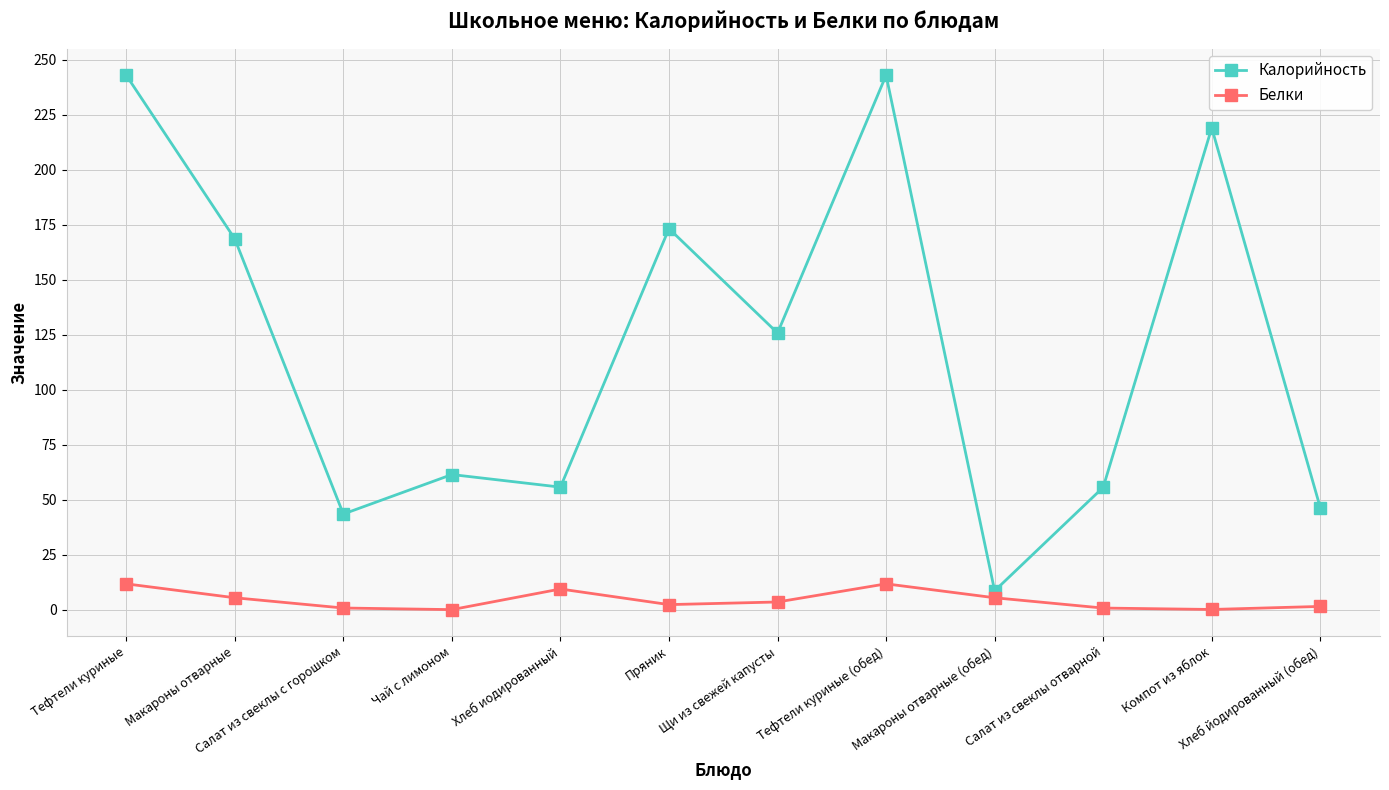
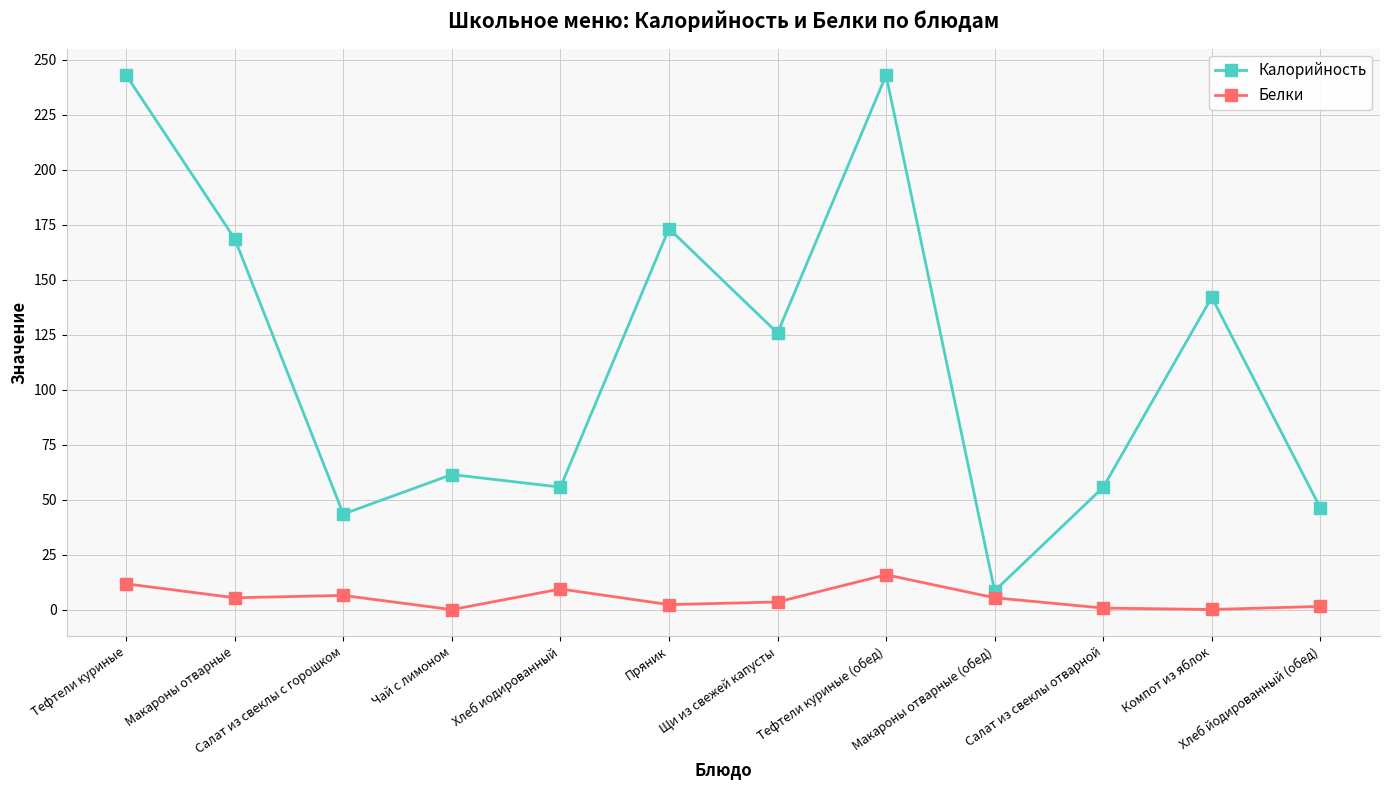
  {
    "Калорийность": {
      "Тефтели куриные": 243,
      "Макароны отварные": 169,
      "Салат из свеклы с горошком": 44,
      "Чай с лимоном": 62,
      "Хлеб иодированный": 56,
      "Пряник": 173,
      "Щи из свежей капусты": 126,
      "Тефтели куриные (обед)": 243,
      "Макароны отварные (обед)": 9,
      "Салат из свеклы отварной": 56,
-     "Компот из яблок": 219,
+     "Компот из яблок": 142,
      "Хлеб йодированный (обед)": 46
    },
    "Белки": {
      "Тефтели куриные": 12,
      "Макароны отварные": 6,
-     "Салат из свеклы с горошком": 1,
+     "Салат из свеклы с горошком": 7,
      "Чай с лимоном": 0,
      "Хлеб иодированный": 10,
      "Пряник": 2,
      "Щи из свежей капусты": 4,
-     "Тефтели куриные (обед)": 12,
+     "Тефтели куриные (обед)": 16,
      "Макароны отварные (обед)": 6,
      "Салат из свеклы отварной": 1,
      "Компот из яблок": 0,
      "Хлеб йодированный (обед)": 2
    }
  }
